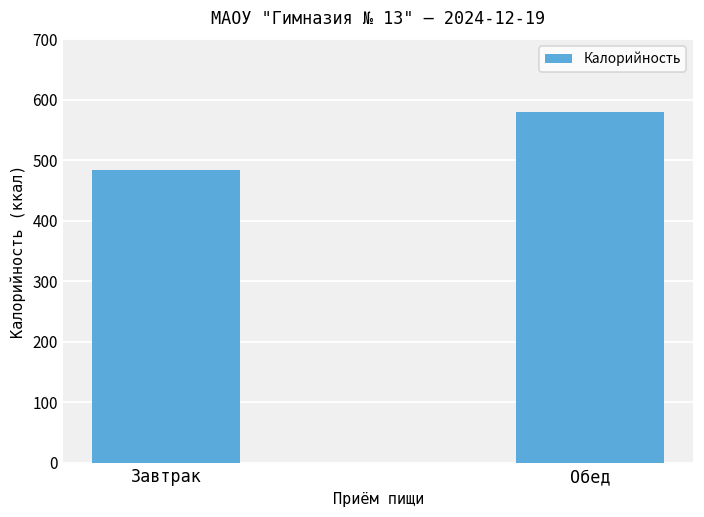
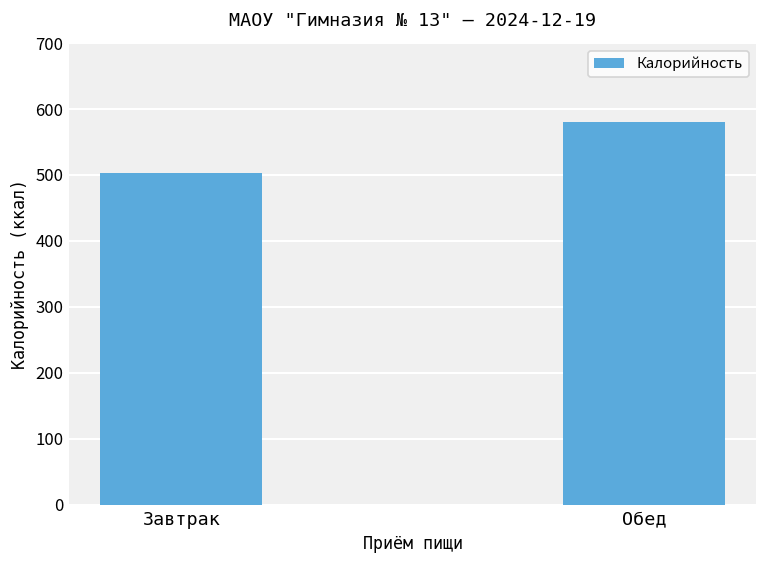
  {
-   "Завтрак": 480,
+   "Завтрак": 500,
    "Обед": 580
  }
